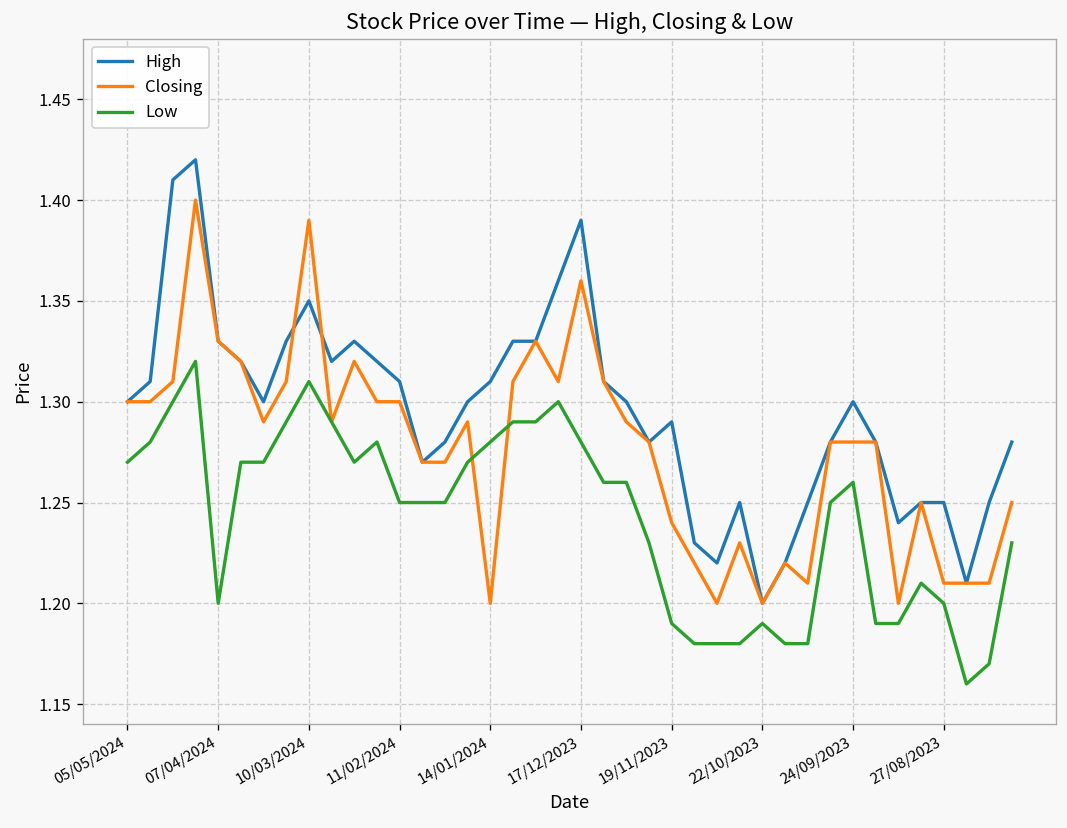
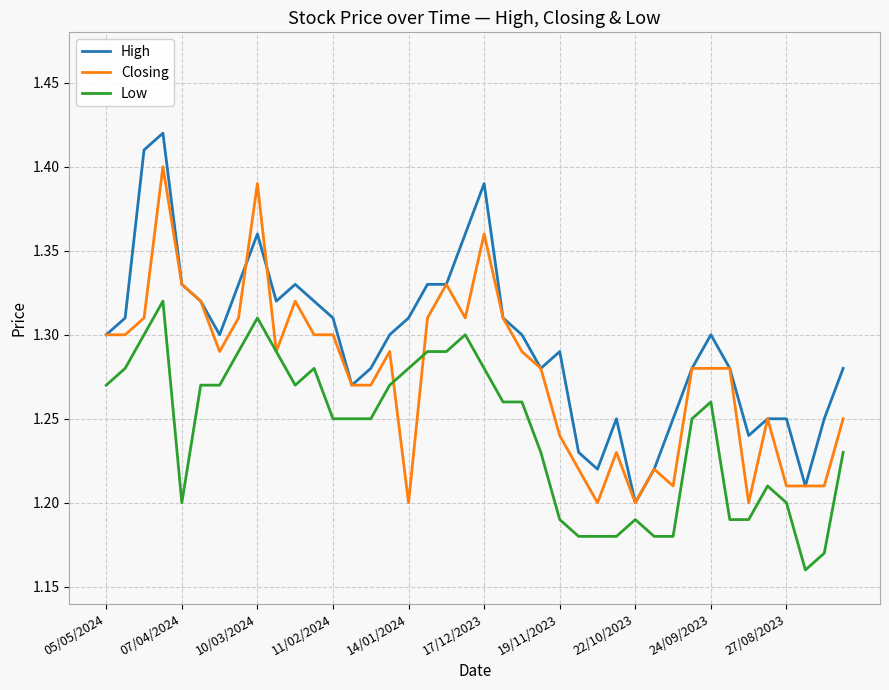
  {
    "High": {
-     "10/03/2024": 1.35,
+     "10/03/2024": 1.36,
      "11/02/2024": 1.31,
      "14/01/2024": 1.31,
      "17/12/2023": 1.39,
      "19/11/2023": 1.29,
      "24/09/2023": 1.30,
      "27/08/2023": 1.25
    },
    "Closing": {
      "10/03/2024": 1.39,
      "11/02/2024": 1.30,
      "14/01/2024": 1.20,
      "17/12/2023": 1.36,
      "19/11/2023": 1.24,
      "24/09/2023": 1.28,
      "27/08/2023": 1.21
    },
    "Low": {
      "05/05/2024": 1.27,
      "07/04/2024": 1.20,
      "10/03/2024": 1.31,
      "11/02/2024": 1.25,
      "14/01/2024": 1.28,
      "17/12/2023": 1.28,
      "19/11/2023": 1.19,
      "22/10/2023": 1.19,
      "24/09/2023": 1.26,
      "27/08/2023": 1.20
    }
  }
